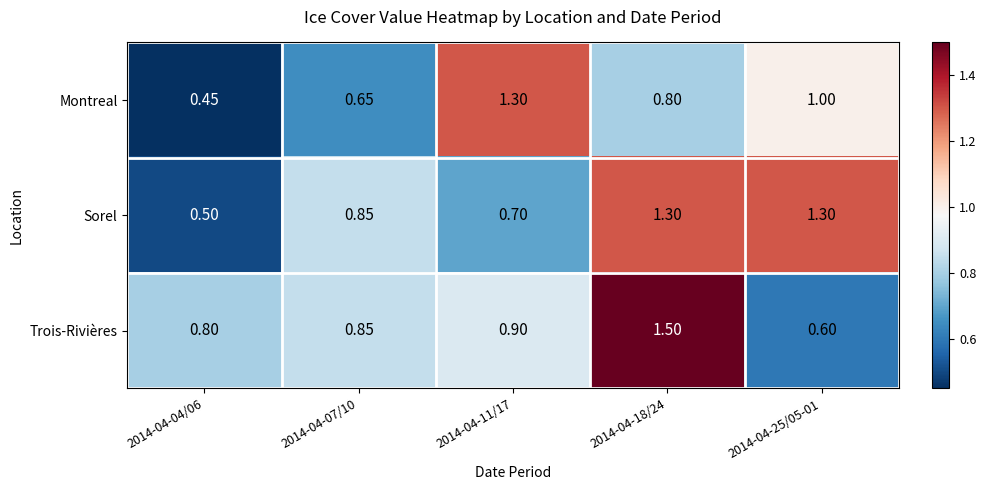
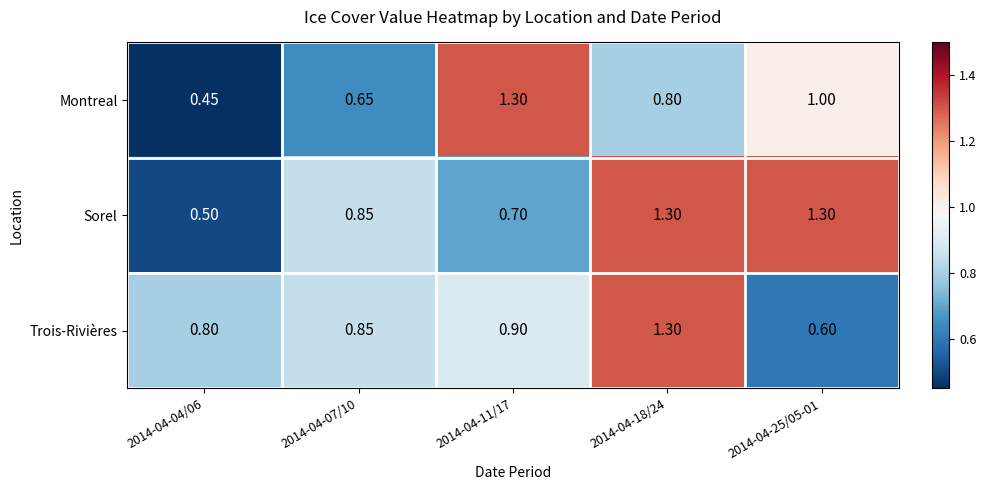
  {
    "Montreal": {
      "2014-04-04/06": 0.45,
      "2014-04-07/10": 0.65,
      "2014-04-11/17": 1.30,
      "2014-04-18/24": 0.80,
      "2014-04-25/05-01": 1.00
    },
    "Sorel": {
      "2014-04-04/06": 0.50,
      "2014-04-07/10": 0.85,
      "2014-04-11/17": 0.70,
      "2014-04-18/24": 1.30,
      "2014-04-25/05-01": 1.30
    },
    "Trois-Rivières": {
      "2014-04-04/06": 0.80,
      "2014-04-07/10": 0.85,
      "2014-04-11/17": 0.90,
-     "2014-04-18/24": 1.50,
+     "2014-04-18/24": 1.30,
      "2014-04-25/05-01": 0.60
    }
  }
